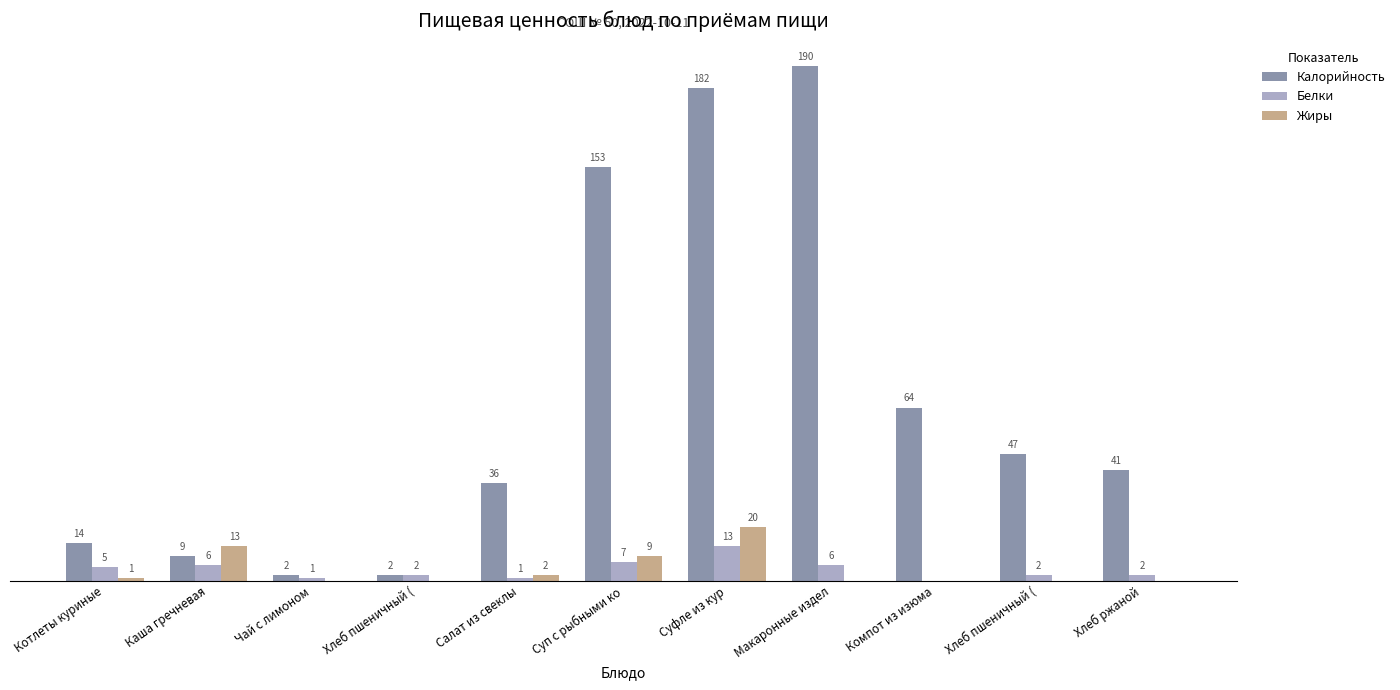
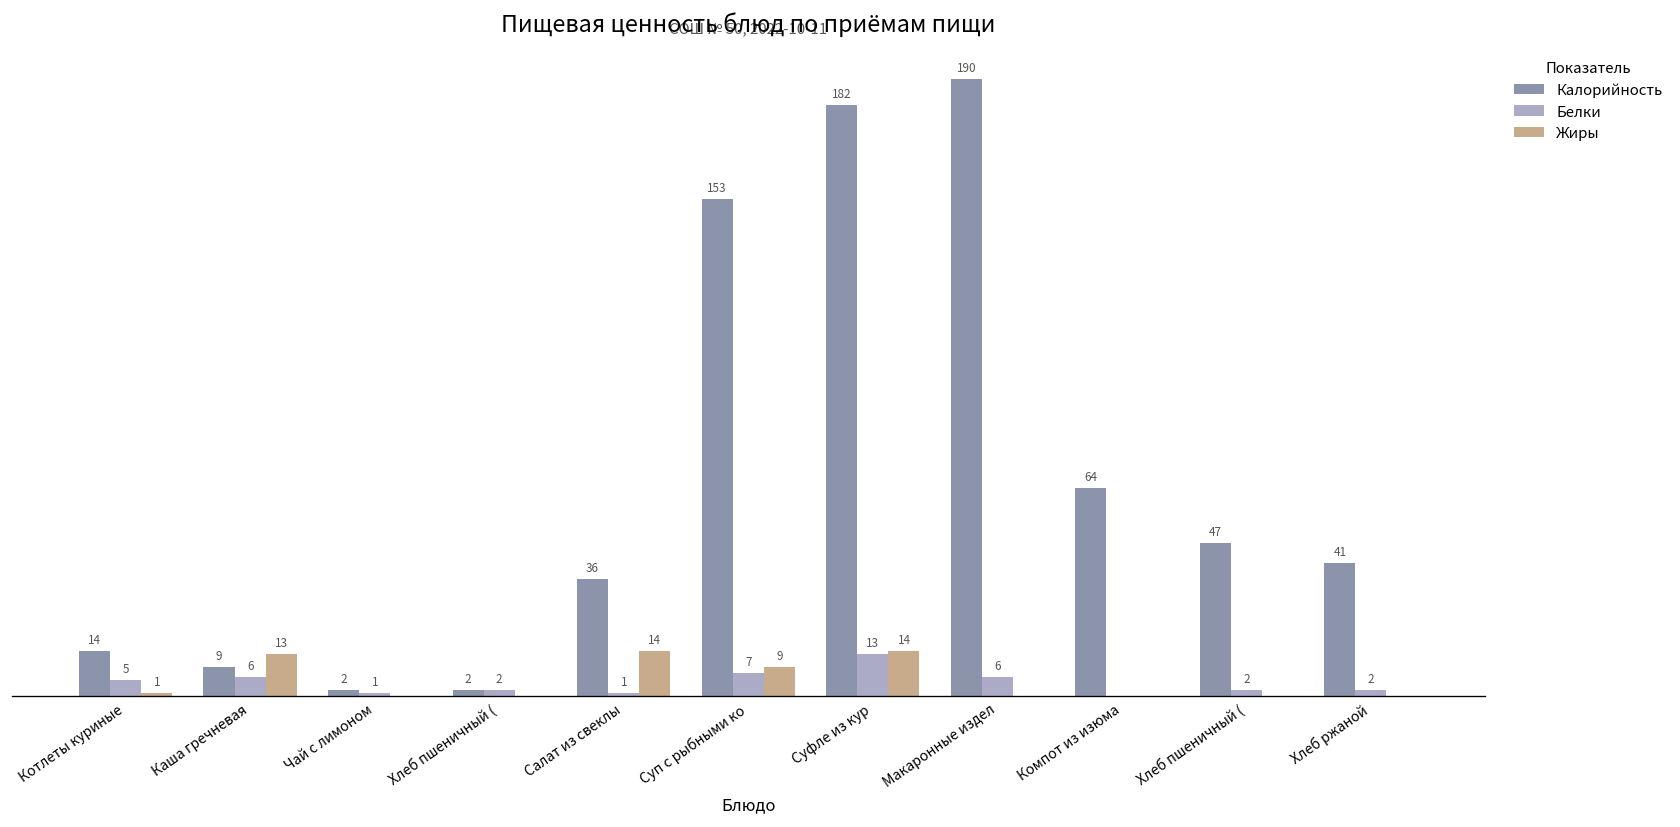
  {
    "Жиры": {
      "Котлеты куриные": 1,
      "Каша гречневая": 13,
-     "Салат из свеклы": 2,
+     "Салат из свеклы": 14,
      "Суп с рыбными ко": 9,
-     "Суфле из кур": 20
+     "Суфле из кур": 14
    }
  }
